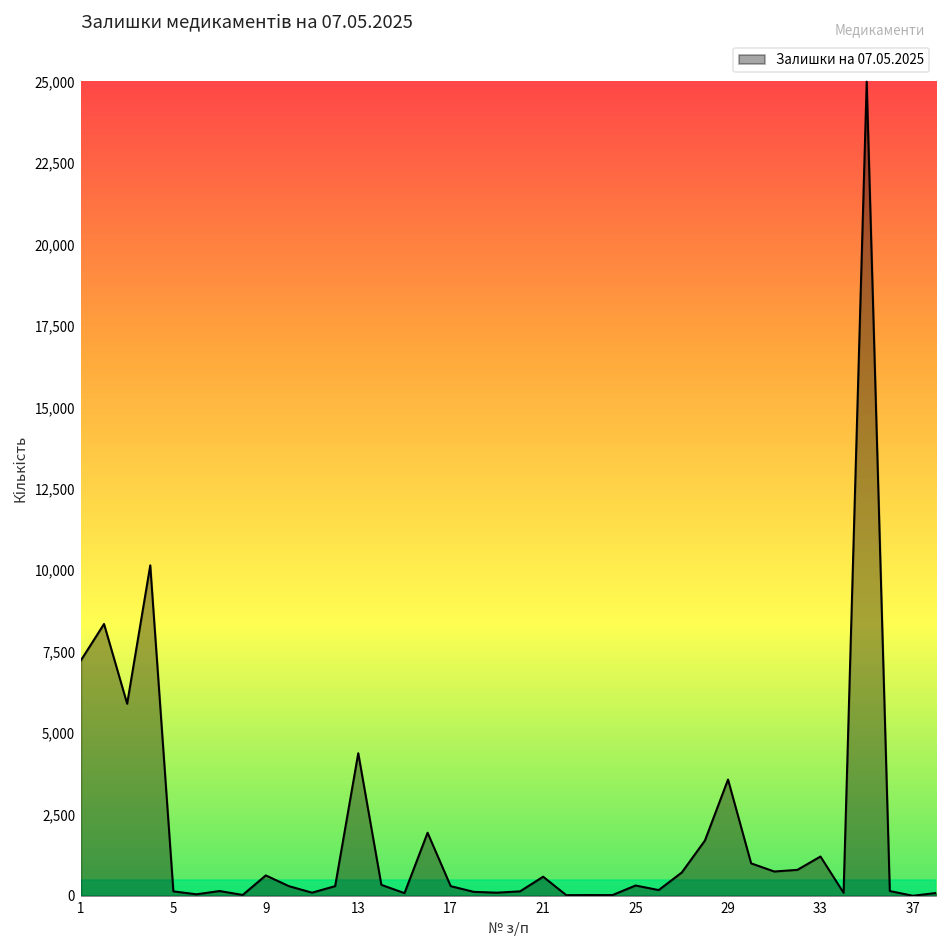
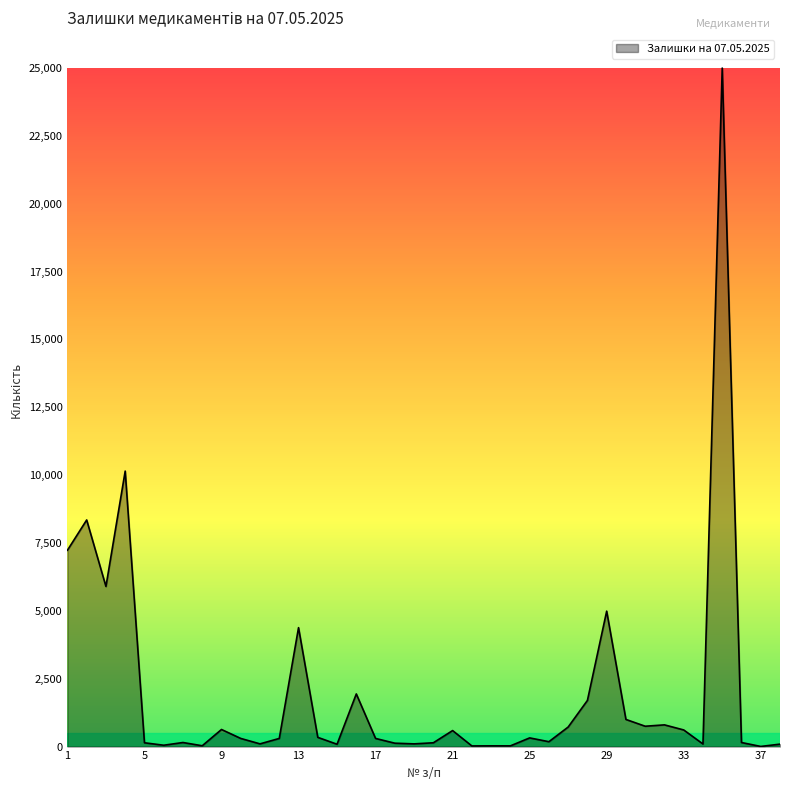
  {
    "1": "7,200",
    "9": "600",
    "13": "4,400",
    "21": "600",
-   "29": "3,600",
-   "33": "1,200"
+   "29": "5,000",
+   "33": "600"
  }
